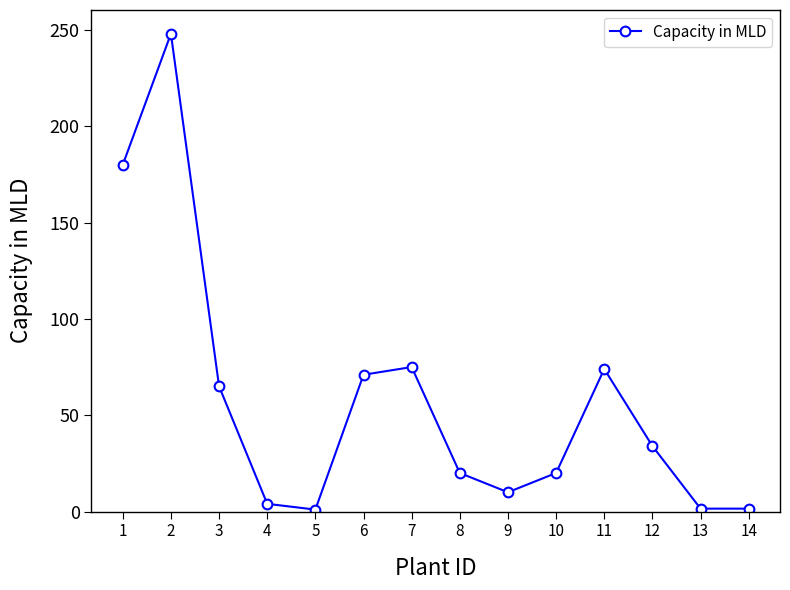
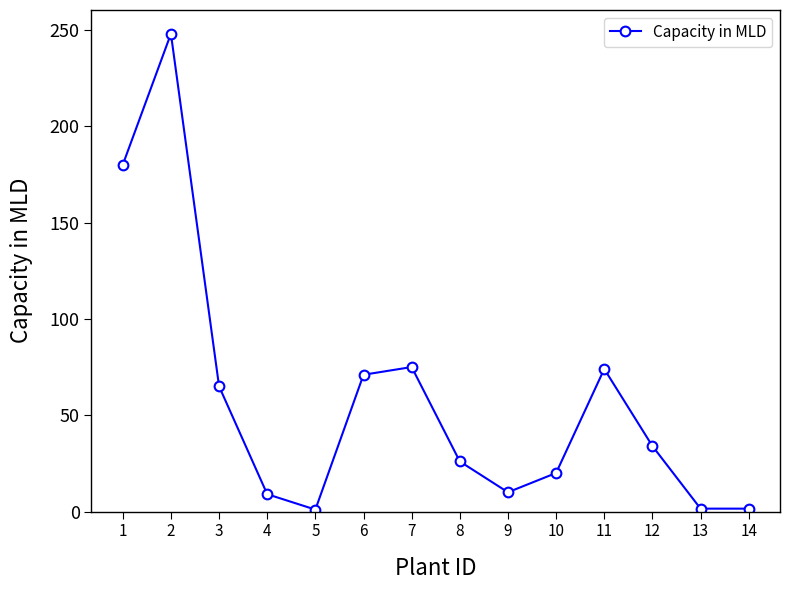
  {
    "1": 180,
    "2": 248,
    "3": 65,
-   "4": 4,
+   "4": 9,
    "5": 1,
    "6": 71,
    "7": 75,
-   "8": 20,
+   "8": 26,
    "9": 10,
    "10": 20,
    "11": 74,
    "12": 34,
    "13": 2,
    "14": 2
  }
